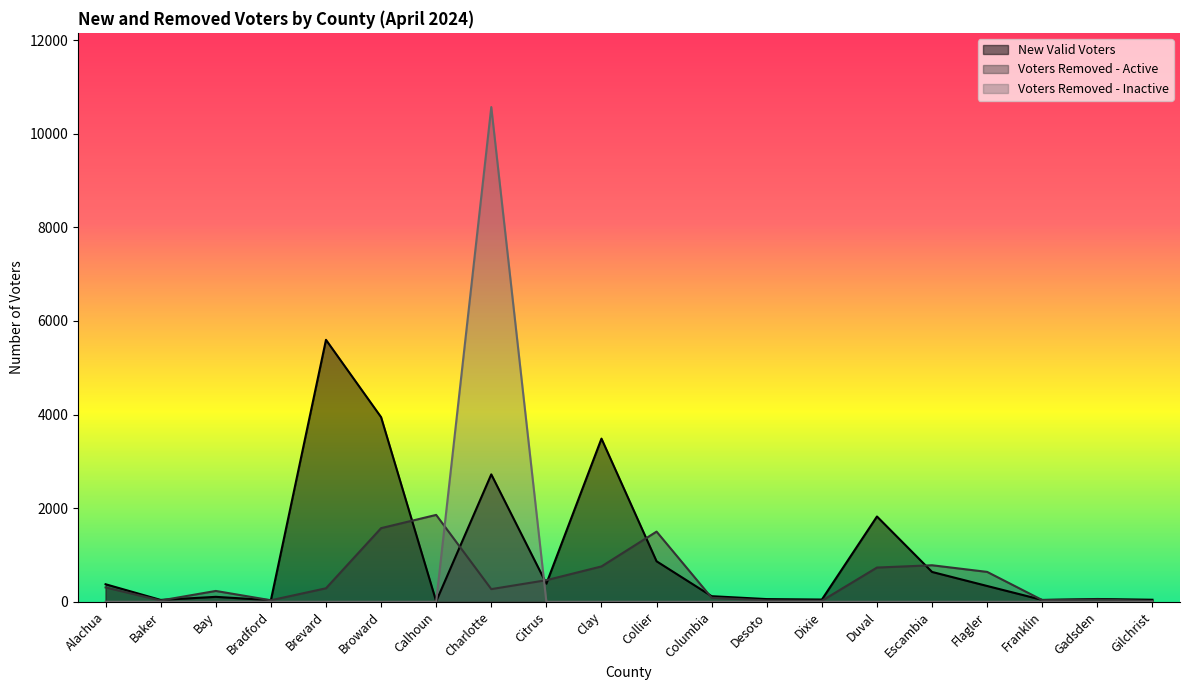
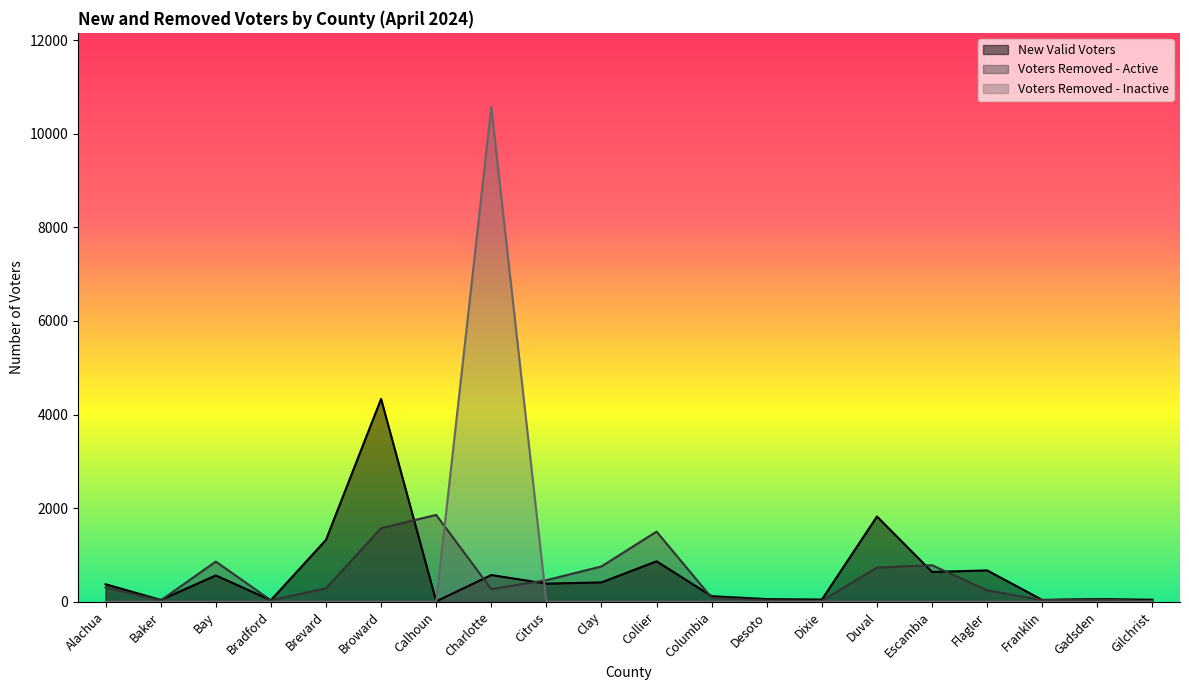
  {
    "New Valid Voters": {
      "Alachua": 400,
-     "Bay": 100,
-     "Brevard": 5600,
-     "Broward": 3900,
-     "Charlotte": 2700,
+     "Bay": 600,
+     "Brevard": 1300,
+     "Broward": 4300,
+     "Charlotte": 600,
      "Citrus": 400,
-     "Clay": 3500,
+     "Clay": 400,
      "Collier": 900,
      "Duval": 1800,
      "Escambia": 600,
-     "Flagler": 300
+     "Flagler": 700
    },
    "Voters Removed - Active": {
      "Alachua": 300,
-     "Bay": 200,
+     "Bay": 900,
      "Brevard": 300,
      "Broward": 1600,
      "Calhoun": 1900,
      "Charlotte": 300,
      "Citrus": 500,
      "Clay": 800,
      "Collier": 1500,
      "Duval": 700,
      "Escambia": 800,
-     "Flagler": 600
+     "Flagler": 200
    },
    "Voters Removed - Inactive": {
      "Alachua": 0,
      "Bay": 0,
      "Brevard": 0,
      "Broward": 0,
      "Charlotte": 10600,
      "Citrus": 0,
      "Clay": 0,
      "Collier": 0,
      "Columbia": 0,
      "Duval": 0,
      "Escambia": 0,
      "Flagler": 0
    }
  }
